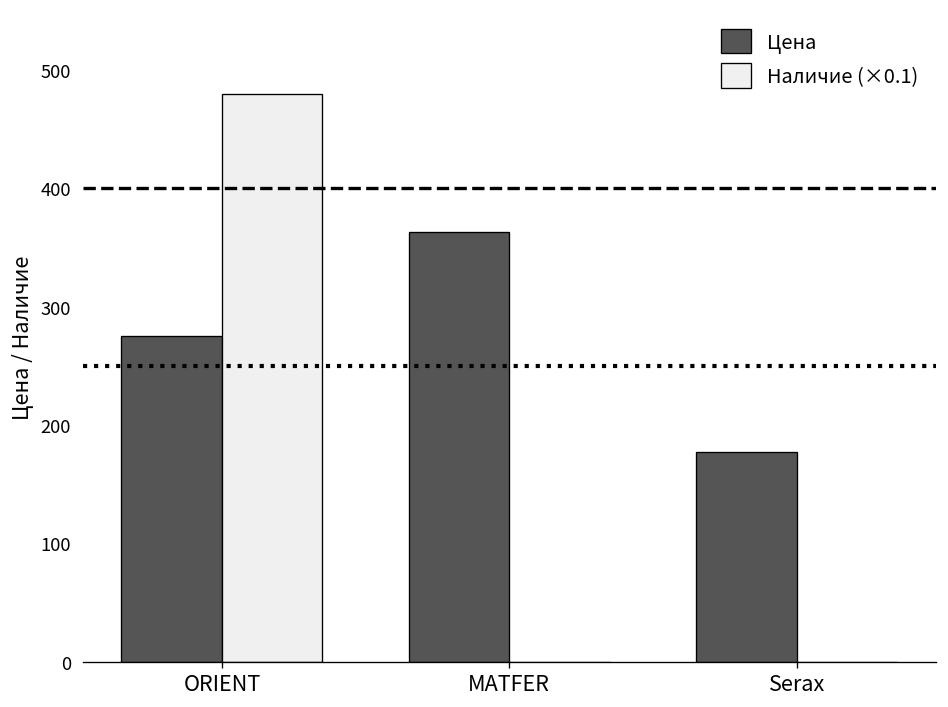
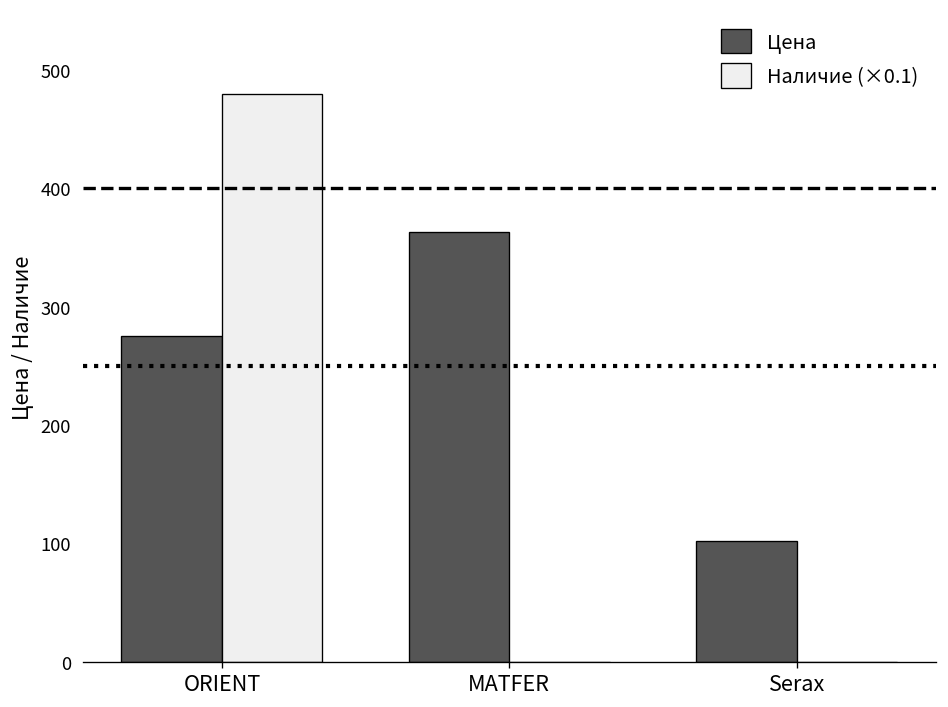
  {
    "Цена": {
      "ORIENT": 280,
      "MATFER": 360,
-     "Serax": 180
+     "Serax": 100
    },
    "Наличие (×0.1)": {
      "ORIENT": 480,
      "MATFER": 0,
      "Serax": 0
    }
  }
